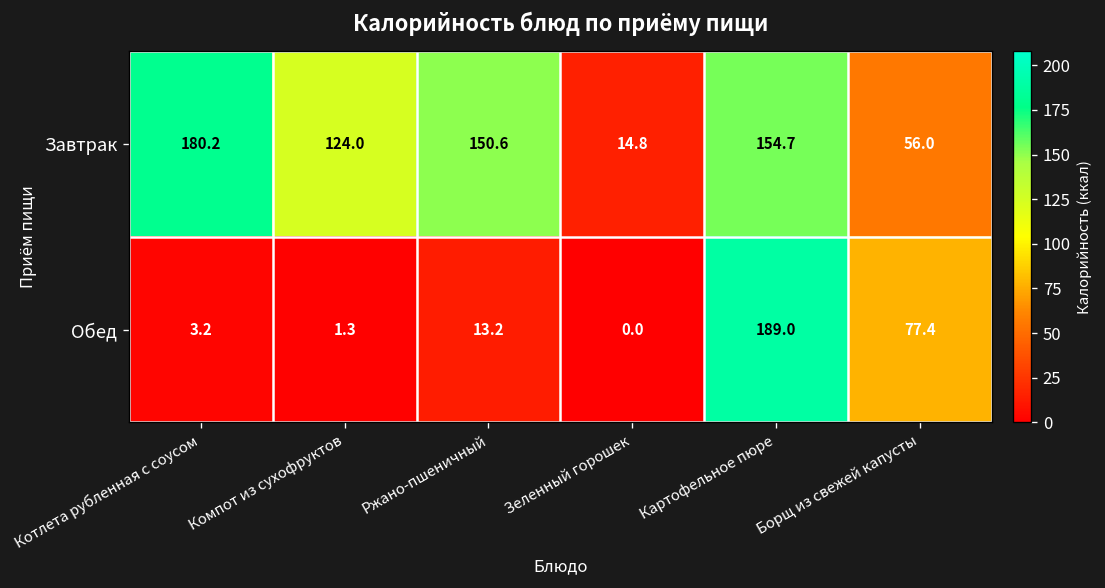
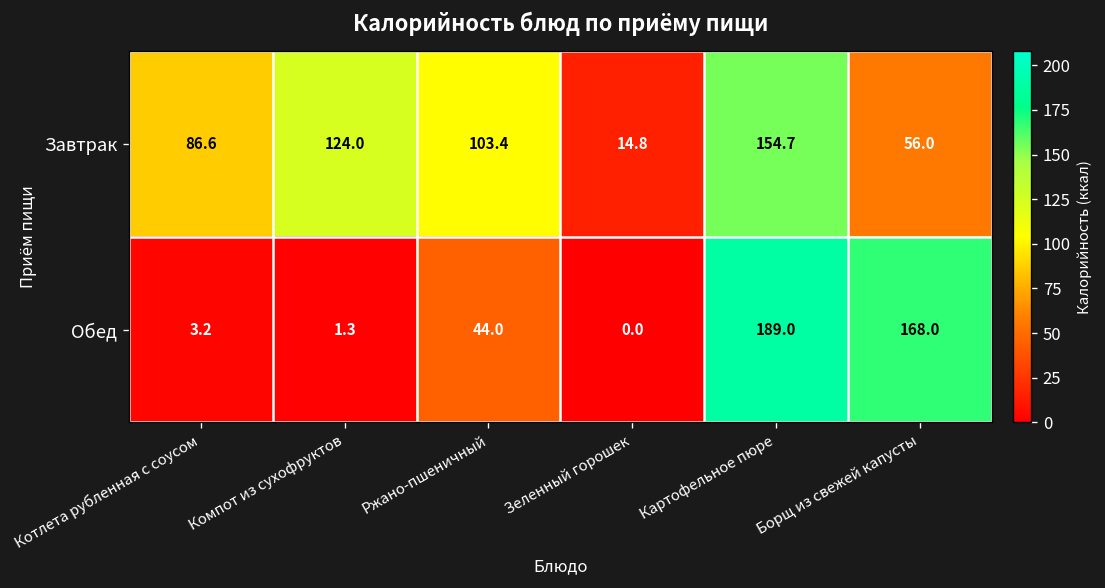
  {
    "Завтрак": {
-     "Котлета рубленная с соусом": 180.2,
+     "Котлета рубленная с соусом": 86.6,
      "Компот из сухофруктов": 124.0,
-     "Ржано-пшеничный": 150.6,
+     "Ржано-пшеничный": 103.4,
      "Зеленный горошек": 14.8,
      "Картофельное пюре": 154.7,
      "Борщ из свежей капусты": 56.0
    },
    "Обед": {
      "Котлета рубленная с соусом": 3.2,
      "Компот из сухофруктов": 1.3,
-     "Ржано-пшеничный": 13.2,
+     "Ржано-пшеничный": 44.0,
      "Зеленный горошек": 0.0,
      "Картофельное пюре": 189.0,
-     "Борщ из свежей капусты": 77.4
+     "Борщ из свежей капусты": 168.0
    }
  }
